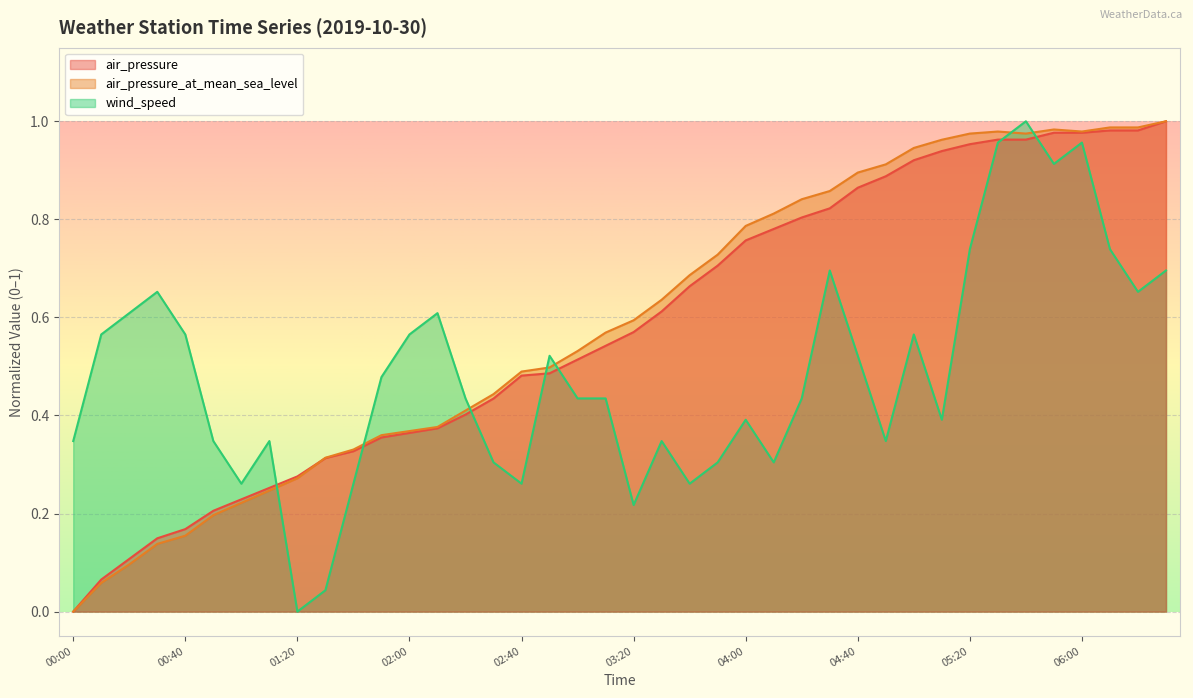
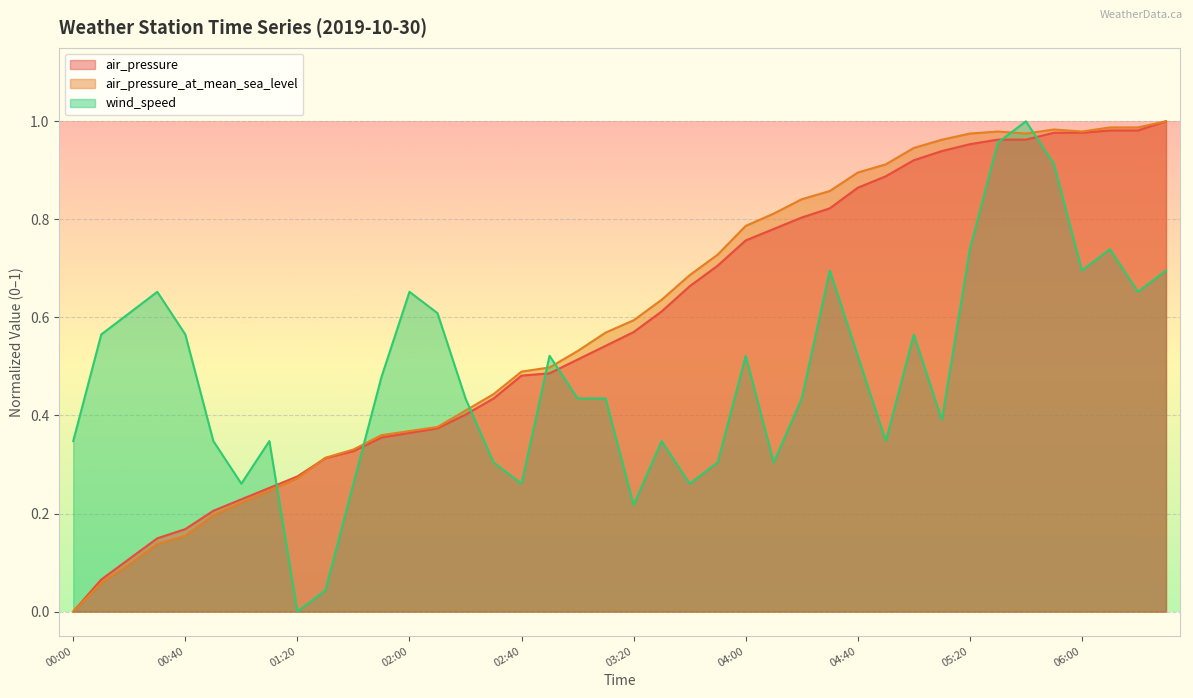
  {
    "wind_speed": {
      "00:00": 0.35,
      "00:40": 0.57,
      "01:20": 0.00,
-     "02:00": 0.57,
+     "02:00": 0.65,
      "02:40": 0.26,
      "03:20": 0.22,
-     "04:00": 0.39,
+     "04:00": 0.52,
      "04:40": 0.52,
      "05:20": 0.74,
-     "06:00": 0.96
+     "06:00": 0.70
    }
  }
